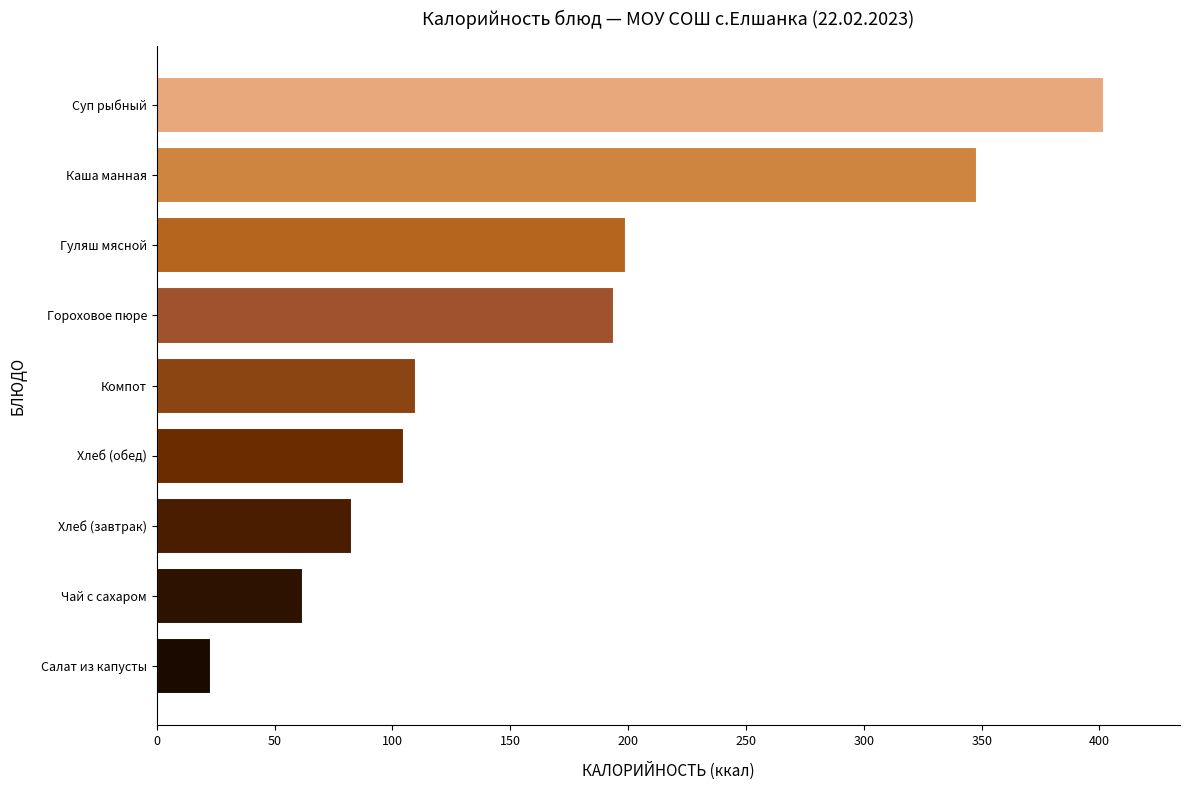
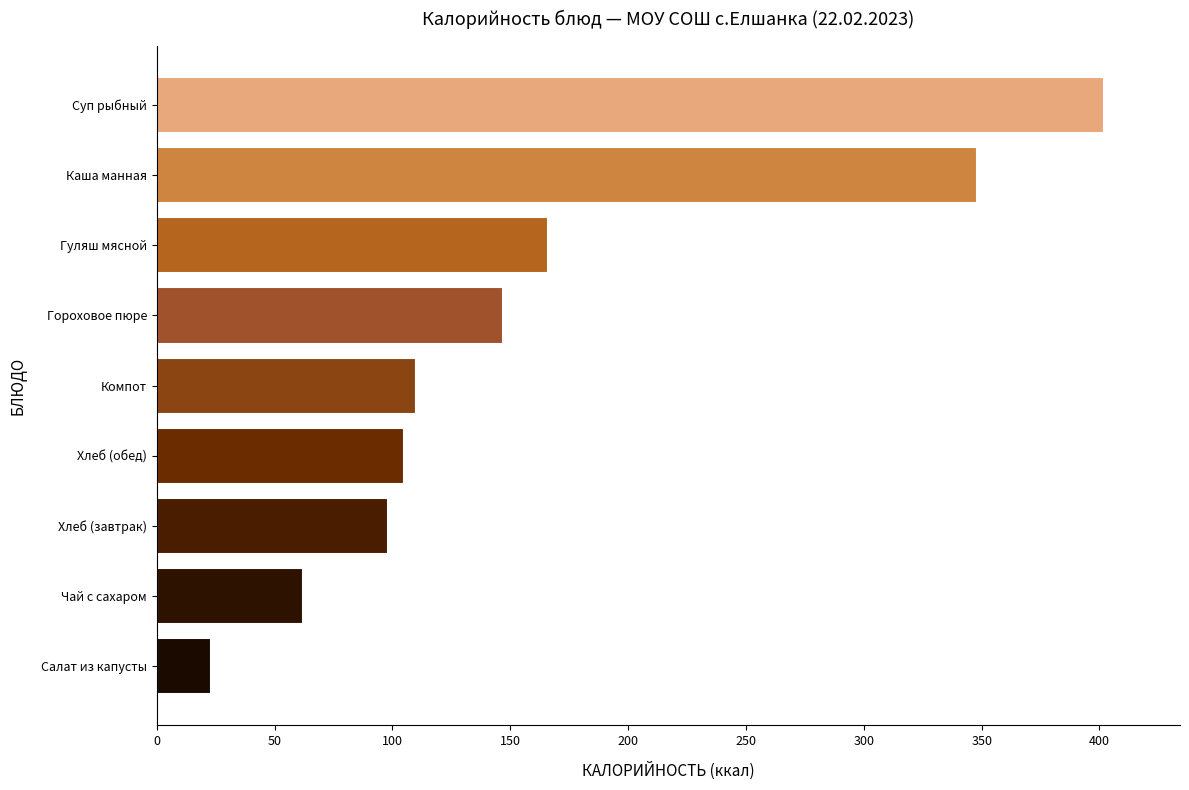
  {
    "Суп рыбный": 402,
    "Каша манная": 348,
-   "Гуляш мясной": 199,
-   "Гороховое пюре": 194,
+   "Гуляш мясной": 166,
+   "Гороховое пюре": 147,
    "Компот": 110,
    "Хлеб (обед)": 105,
-   "Хлеб (завтрак)": 83,
+   "Хлеб (завтрак)": 98,
    "Чай с сахаром": 62,
    "Салат из капусты": 23
  }
